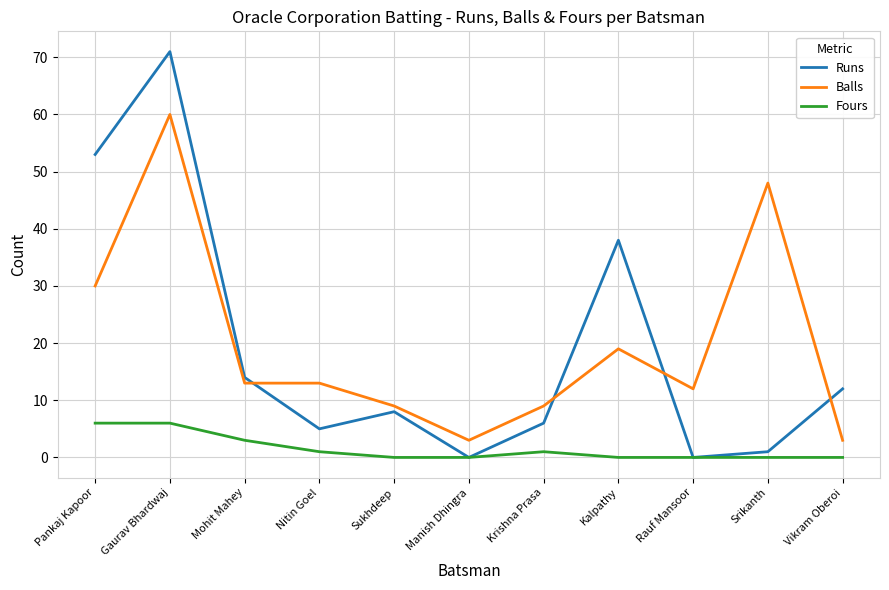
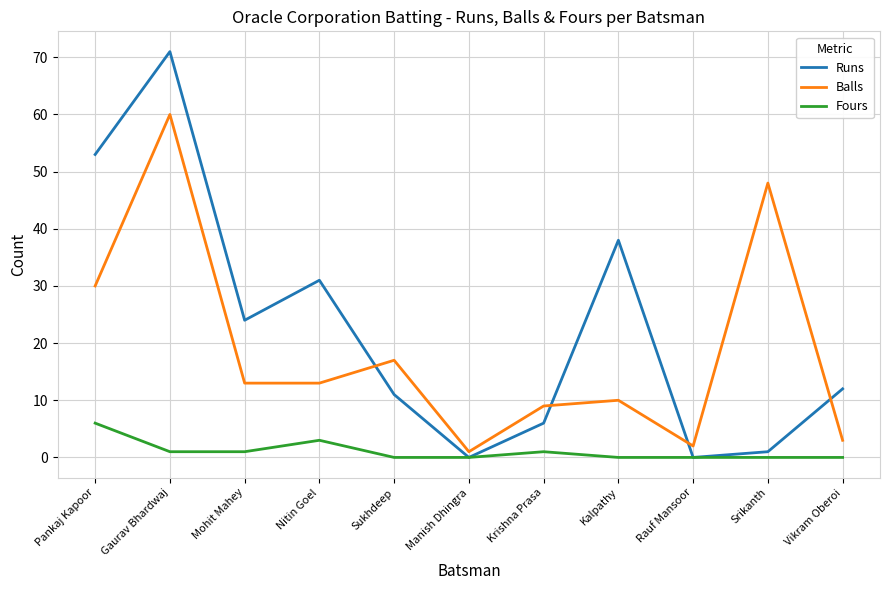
  {
    "Runs": {
      "Pankaj Kapoor": 53,
      "Gaurav Bhardwaj": 71,
-     "Mohit Mahey": 14,
-     "Nitin Goel": 5,
-     "Sukhdeep": 8,
+     "Mohit Mahey": 24,
+     "Nitin Goel": 31,
+     "Sukhdeep": 11,
      "Krishna Prasa": 6,
      "Kalpathy": 38,
      "Srikanth": 1,
      "Vikram Oberoi": 12
    },
    "Balls": {
      "Pankaj Kapoor": 30,
      "Gaurav Bhardwaj": 60,
      "Mohit Mahey": 13,
      "Nitin Goel": 13,
-     "Sukhdeep": 9,
-     "Manish Dhingra": 3,
+     "Sukhdeep": 17,
+     "Manish Dhingra": 1,
      "Krishna Prasa": 9,
-     "Kalpathy": 19,
-     "Rauf Mansoor": 12,
+     "Kalpathy": 10,
+     "Rauf Mansoor": 2,
      "Srikanth": 48,
      "Vikram Oberoi": 3
    },
    "Fours": {
      "Pankaj Kapoor": 6,
-     "Gaurav Bhardwaj": 6,
-     "Mohit Mahey": 3,
-     "Nitin Goel": 1,
+     "Gaurav Bhardwaj": 1,
+     "Mohit Mahey": 1,
+     "Nitin Goel": 3,
      "Sukhdeep": 0,
      "Krishna Prasa": 1,
      "Kalpathy": 0,
      "Srikanth": 0,
      "Vikram Oberoi": 0
    }
  }
